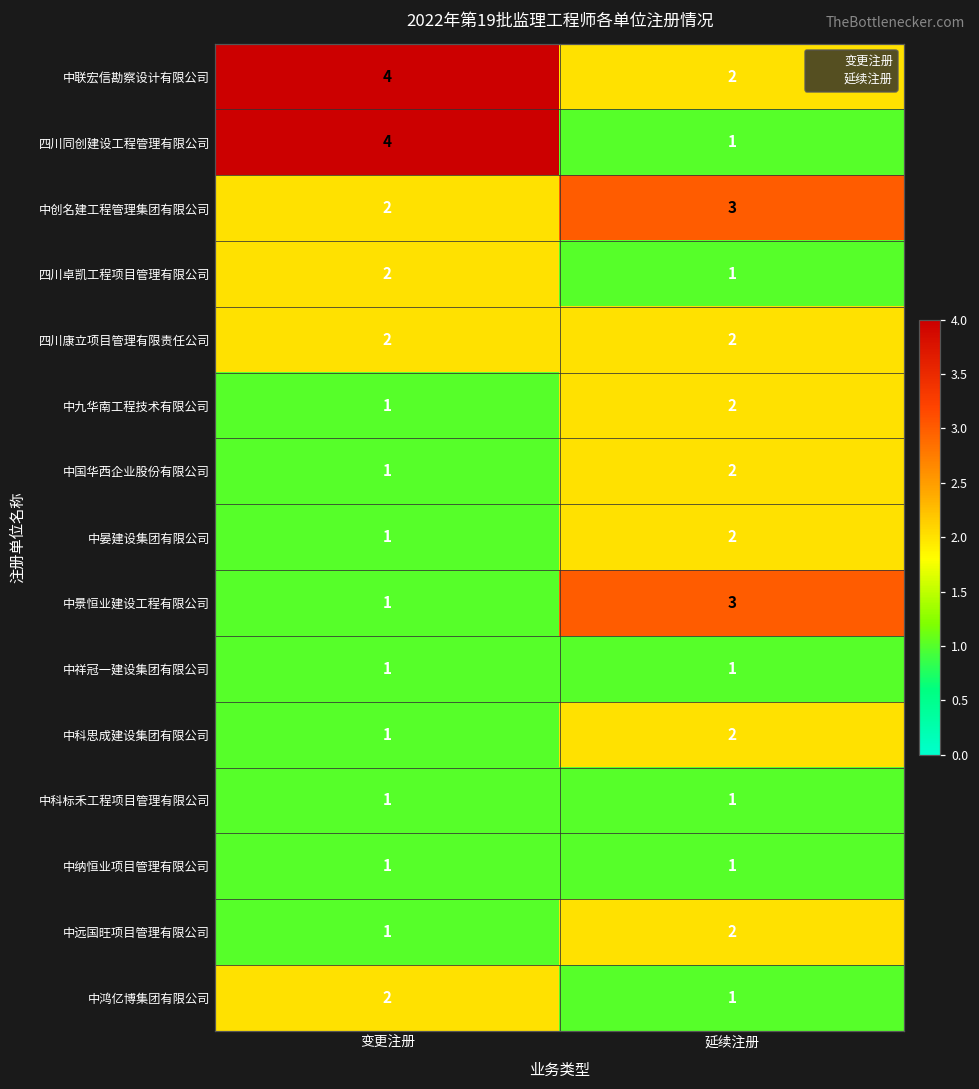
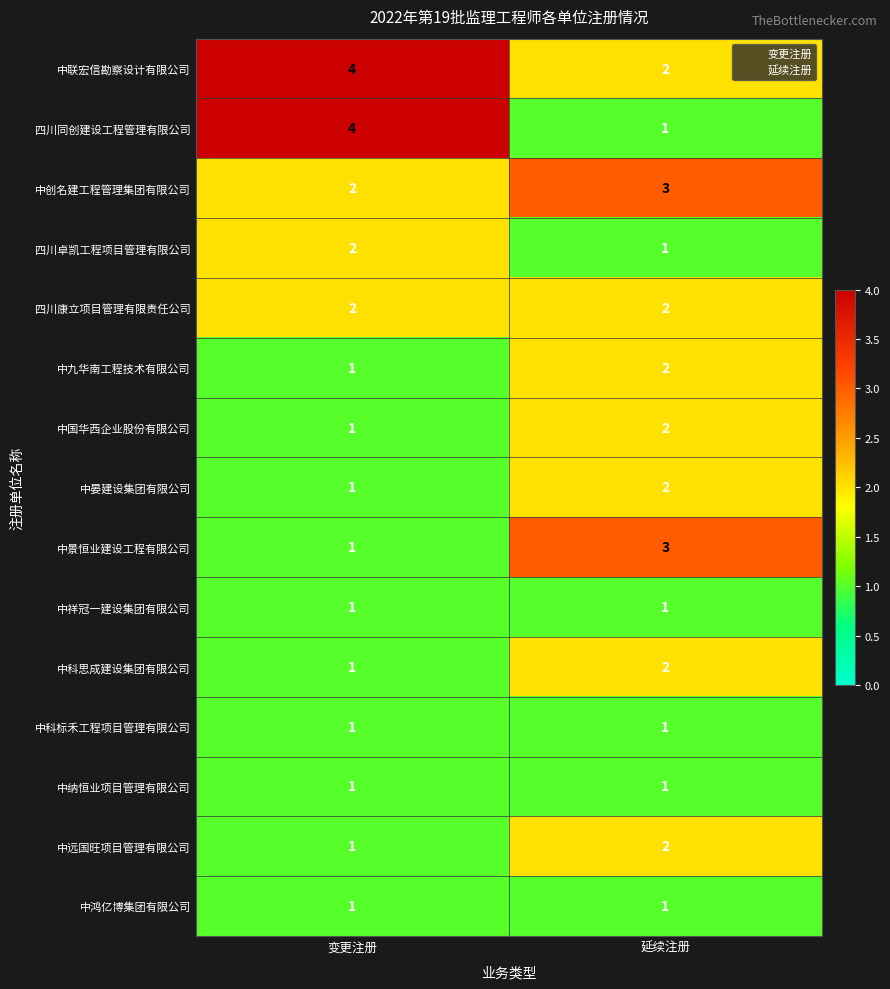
  {
    "中联宏信勘察设计有限公司": {
      "变更注册": 4,
      "延续注册": 2
    },
    "四川同创建设工程管理有限公司": {
      "变更注册": 4,
      "延续注册": 1
    },
    "中创名建工程管理集团有限公司": {
      "变更注册": 2,
      "延续注册": 3
    },
    "四川卓凯工程项目管理有限公司": {
      "变更注册": 2,
      "延续注册": 1
    },
    "四川康立项目管理有限责任公司": {
      "变更注册": 2,
      "延续注册": 2
    },
    "中九华南工程技术有限公司": {
      "变更注册": 1,
      "延续注册": 2
    },
    "中国华西企业股份有限公司": {
      "变更注册": 1,
      "延续注册": 2
    },
    "中晏建设集团有限公司": {
      "变更注册": 1,
      "延续注册": 2
    },
    "中景恒业建设工程有限公司": {
      "变更注册": 1,
      "延续注册": 3
    },
    "中祥冠一建设集团有限公司": {
      "变更注册": 1,
      "延续注册": 1
    },
    "中科思成建设集团有限公司": {
      "变更注册": 1,
      "延续注册": 2
    },
    "中科标禾工程项目管理有限公司": {
      "变更注册": 1,
      "延续注册": 1
    },
    "中纳恒业项目管理有限公司": {
      "变更注册": 1,
      "延续注册": 1
    },
    "中远国旺项目管理有限公司": {
      "变更注册": 1,
      "延续注册": 2
    },
    "中鸿亿博集团有限公司": {
-     "变更注册": 2,
+     "变更注册": 1,
      "延续注册": 1
    }
  }
